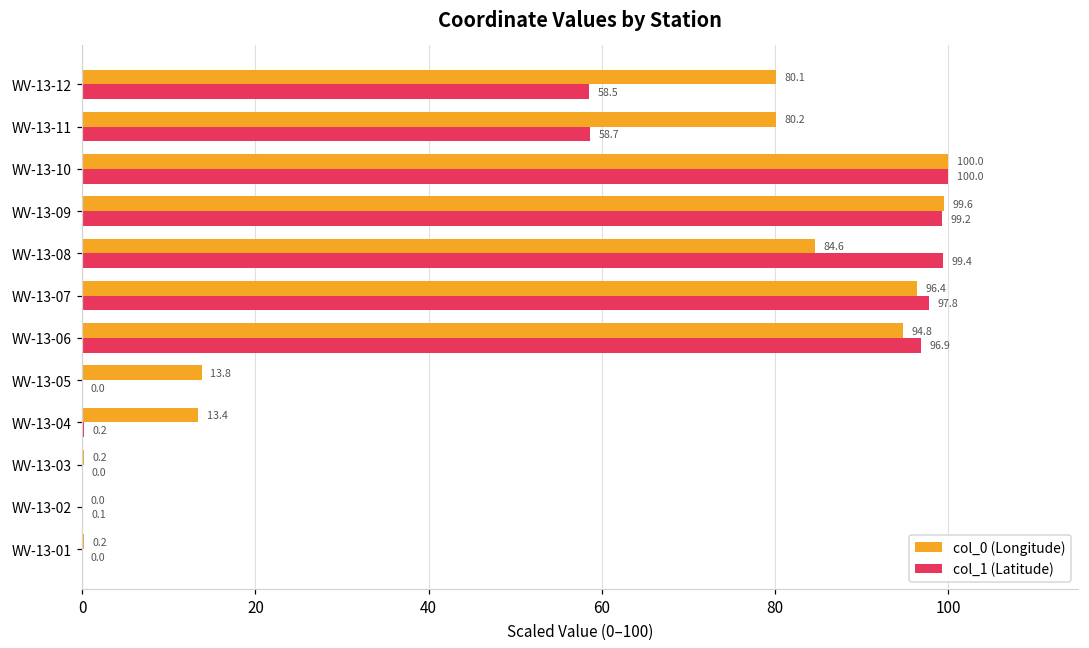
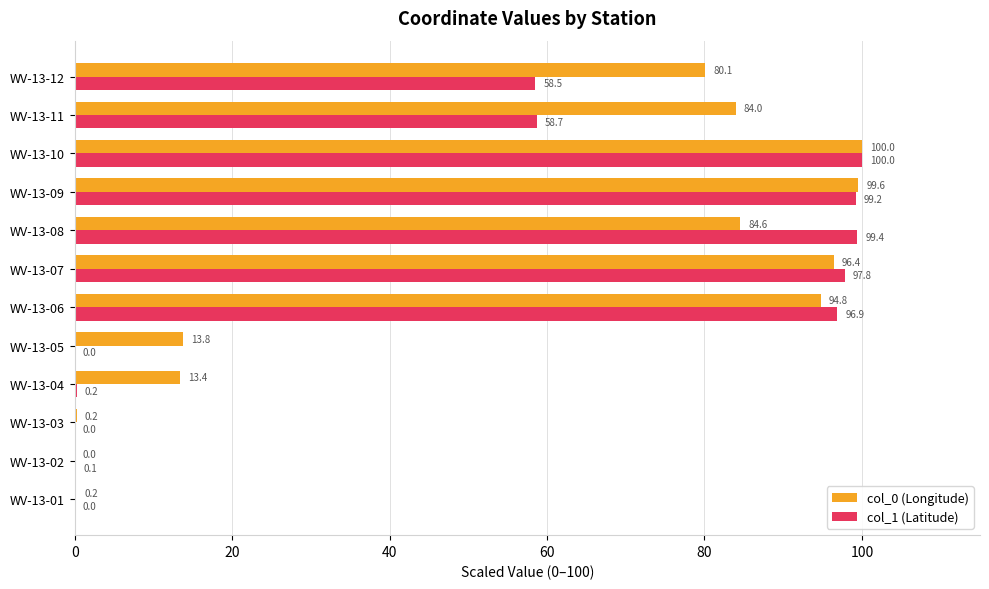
  {
    "col_0 (Longitude)": {
      "WV-13-12": 80.1,
-     "WV-13-11": 80.2,
+     "WV-13-11": 84.0,
      "WV-13-10": 100.0,
      "WV-13-09": 99.6,
      "WV-13-08": 84.6,
      "WV-13-07": 96.4,
      "WV-13-06": 94.8,
      "WV-13-05": 13.8,
      "WV-13-04": 13.4,
      "WV-13-03": 0.2,
      "WV-13-02": 0.0,
      "WV-13-01": 0.2
    },
    "col_1 (Latitude)": {
      "WV-13-12": 58.5,
      "WV-13-11": 58.7,
      "WV-13-10": 100.0,
      "WV-13-09": 99.2,
      "WV-13-08": 99.4,
      "WV-13-07": 97.8,
      "WV-13-06": 96.9,
      "WV-13-05": 0.0,
      "WV-13-04": 0.2,
      "WV-13-03": 0.0,
      "WV-13-02": 0.1,
      "WV-13-01": 0.0
    }
  }
